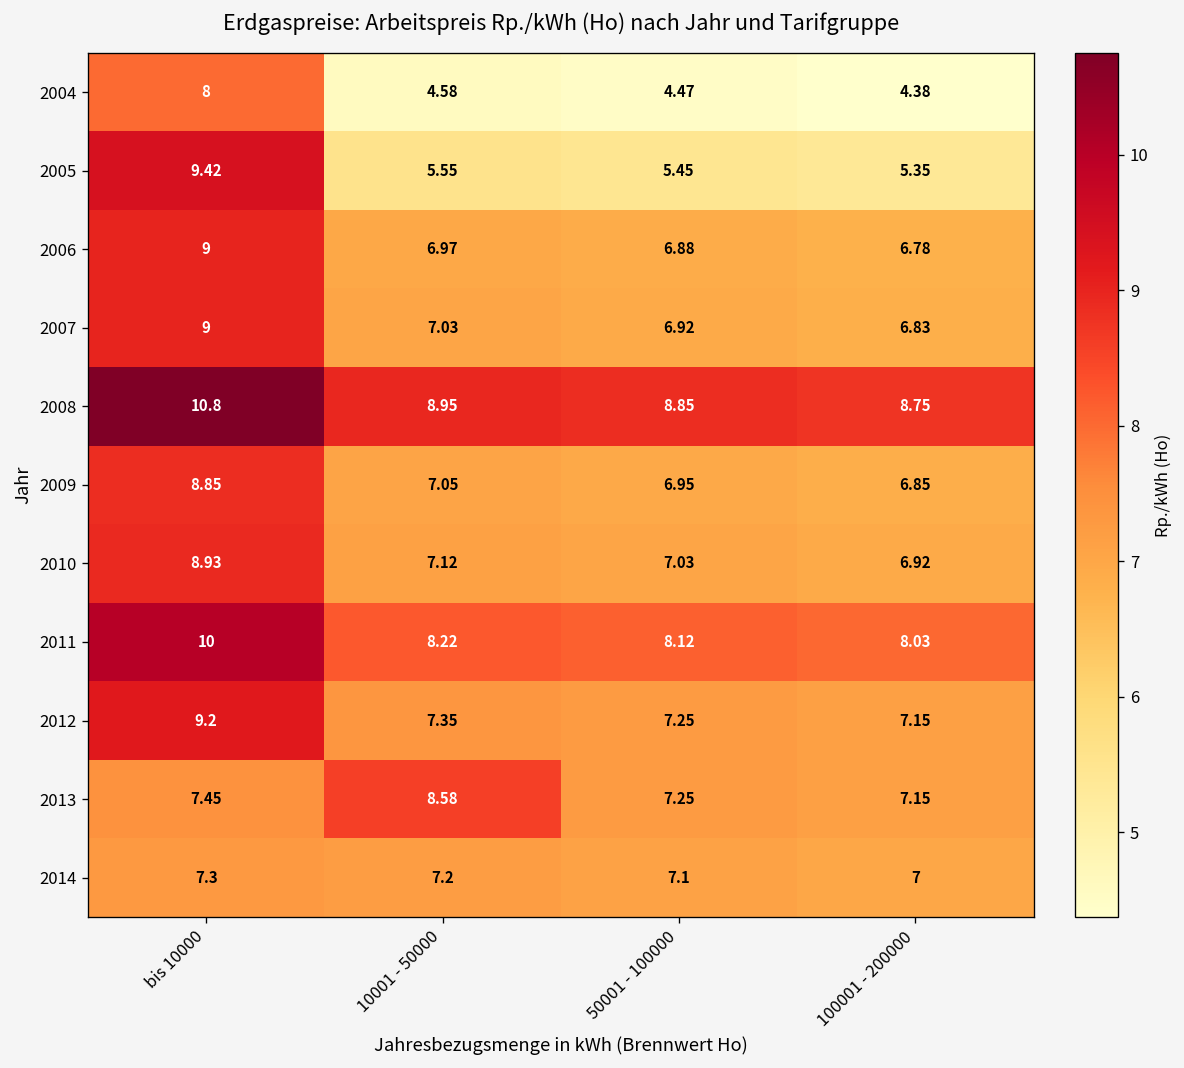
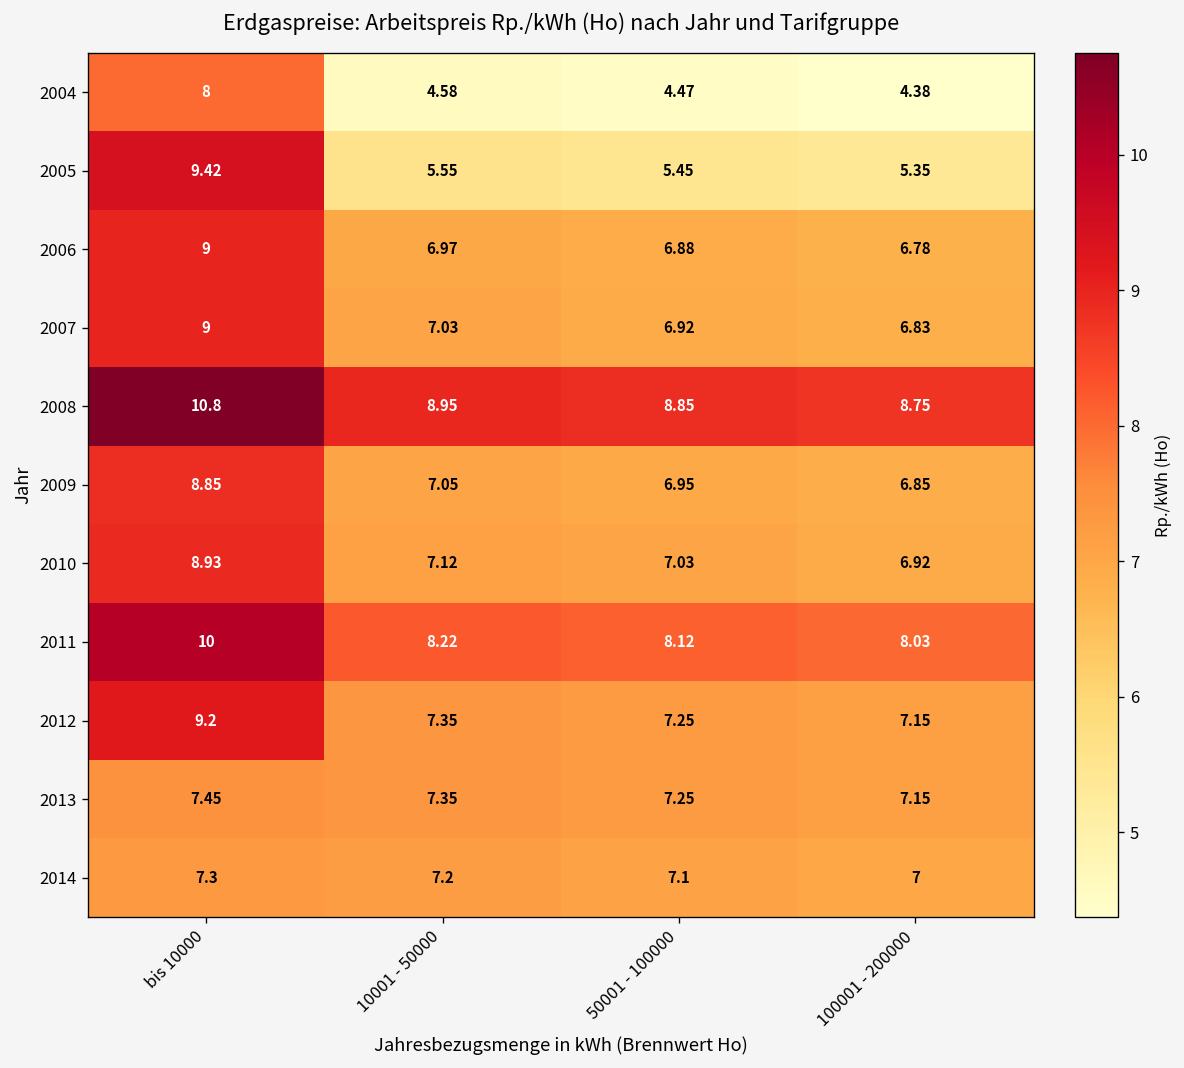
  {
    "2004": {
      "bis 10000": 8,
      "10001 - 50000": 4.58,
      "50001 - 100000": 4.47,
      "100001 - 200000": 4.38
    },
    "2005": {
      "bis 10000": 9.42,
      "10001 - 50000": 5.55,
      "50001 - 100000": 5.45,
      "100001 - 200000": 5.35
    },
    "2006": {
      "bis 10000": 9,
      "10001 - 50000": 6.97,
      "50001 - 100000": 6.88,
      "100001 - 200000": 6.78
    },
    "2007": {
      "bis 10000": 9,
      "10001 - 50000": 7.03,
      "50001 - 100000": 6.92,
      "100001 - 200000": 6.83
    },
    "2008": {
      "bis 10000": 10.8,
      "10001 - 50000": 8.95,
      "50001 - 100000": 8.85,
      "100001 - 200000": 8.75
    },
    "2009": {
      "bis 10000": 8.85,
      "10001 - 50000": 7.05,
      "50001 - 100000": 6.95,
      "100001 - 200000": 6.85
    },
    "2010": {
      "bis 10000": 8.93,
      "10001 - 50000": 7.12,
      "50001 - 100000": 7.03,
      "100001 - 200000": 6.92
    },
    "2011": {
      "bis 10000": 10,
      "10001 - 50000": 8.22,
      "50001 - 100000": 8.12,
      "100001 - 200000": 8.03
    },
    "2012": {
      "bis 10000": 9.2,
      "10001 - 50000": 7.35,
      "50001 - 100000": 7.25,
      "100001 - 200000": 7.15
    },
    "2013": {
      "bis 10000": 7.45,
-     "10001 - 50000": 8.58,
+     "10001 - 50000": 7.35,
      "50001 - 100000": 7.25,
      "100001 - 200000": 7.15
    },
    "2014": {
      "bis 10000": 7.3,
      "10001 - 50000": 7.2,
      "50001 - 100000": 7.1,
      "100001 - 200000": 7
    }
  }
